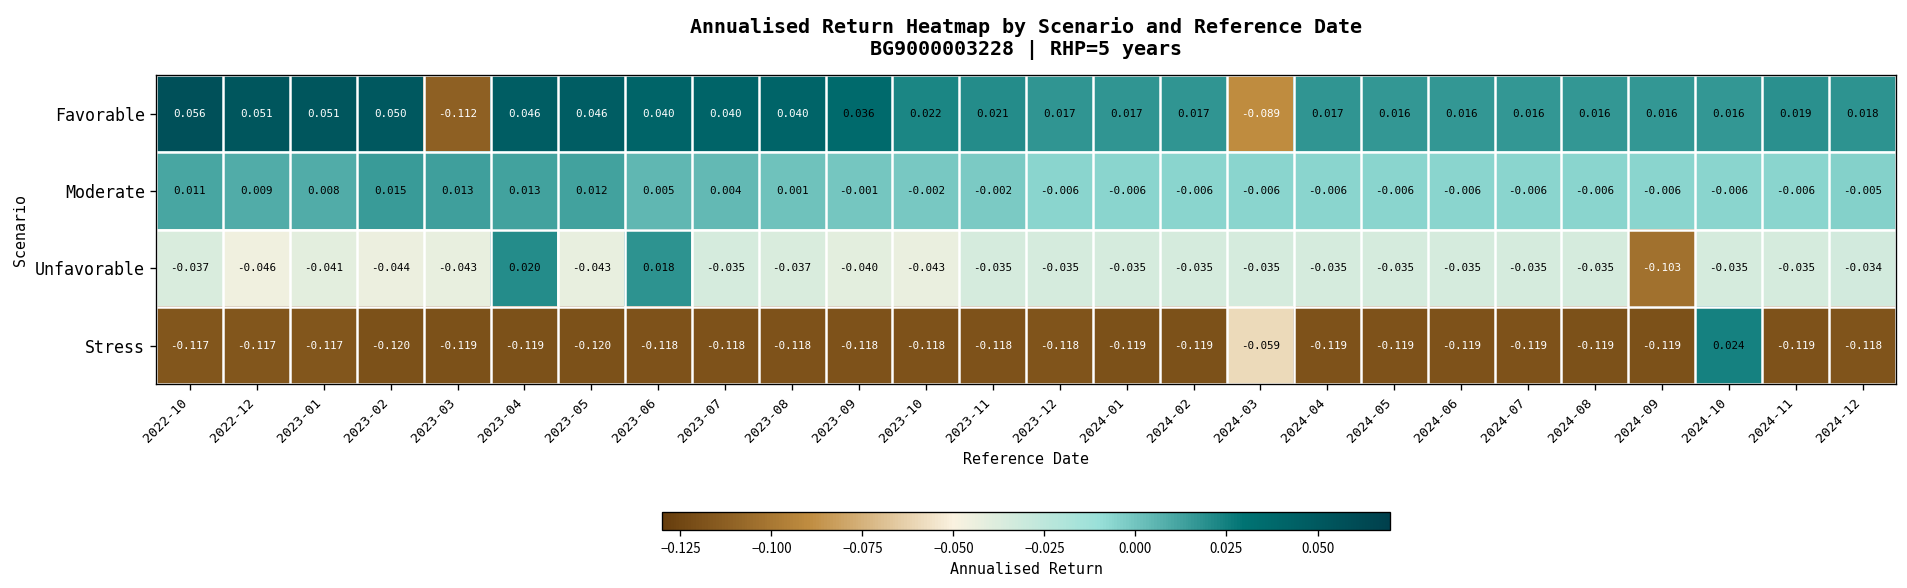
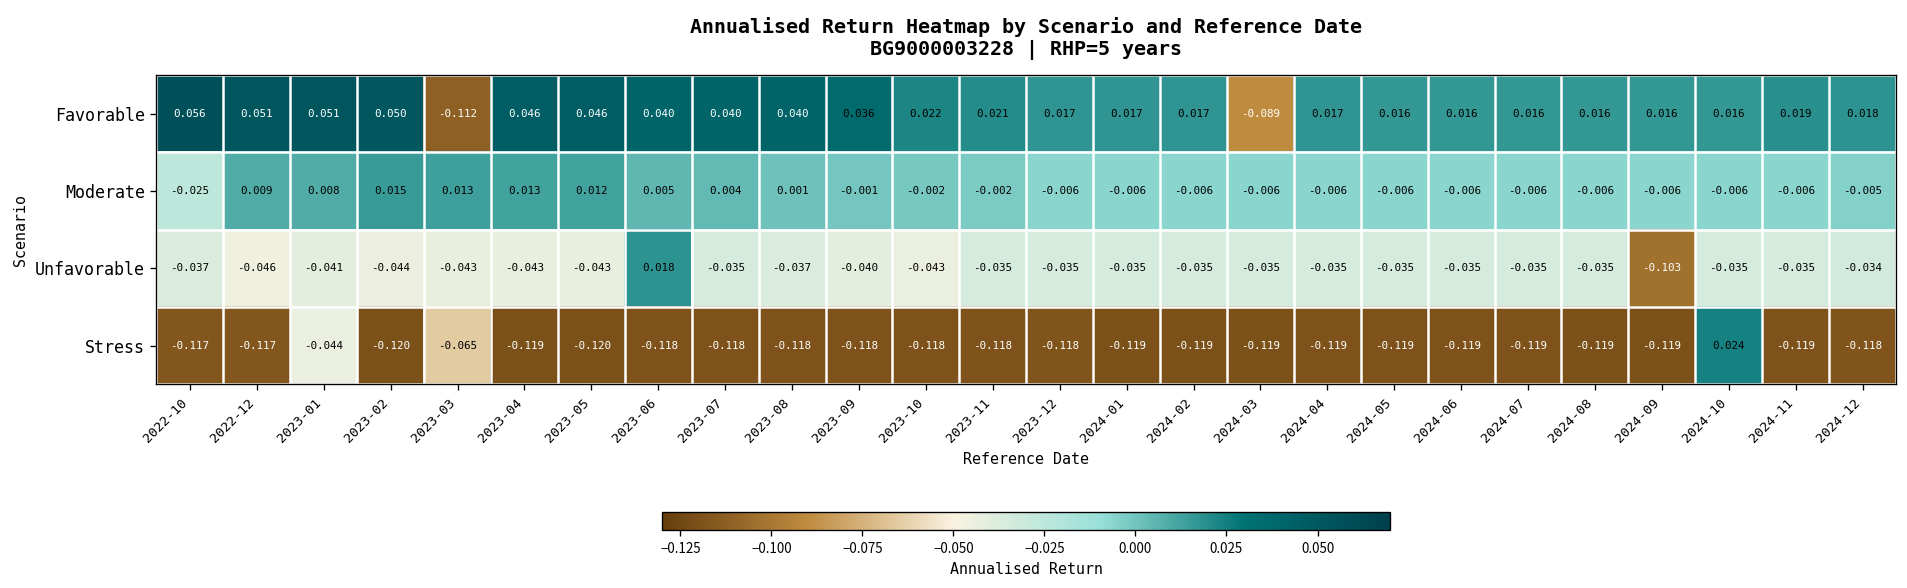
  {
    "Favorable": {
      "2022-10": 0.056,
      "2022-12": 0.051,
      "2023-01": 0.051,
      "2023-02": 0.050,
      "2023-03": -0.112,
      "2023-04": 0.046,
      "2023-05": 0.046,
      "2023-06": 0.040,
      "2023-07": 0.040,
      "2023-08": 0.040,
      "2023-09": 0.036,
      "2023-10": 0.022,
      "2023-11": 0.021,
      "2023-12": 0.017,
      "2024-01": 0.017,
      "2024-02": 0.017,
      "2024-03": -0.089,
      "2024-04": 0.017,
      "2024-05": 0.016,
      "2024-06": 0.016,
      "2024-07": 0.016,
      "2024-08": 0.016,
      "2024-09": 0.016,
      "2024-10": 0.016,
      "2024-11": 0.019,
      "2024-12": 0.018
    },
    "Moderate": {
-     "2022-10": 0.011,
+     "2022-10": -0.025,
      "2022-12": 0.009,
      "2023-01": 0.008,
      "2023-02": 0.015,
      "2023-03": 0.013,
      "2023-04": 0.013,
      "2023-05": 0.012,
      "2023-06": 0.005,
      "2023-07": 0.004,
      "2023-08": 0.001,
      "2023-09": -0.001,
      "2023-10": -0.002,
      "2023-11": -0.002,
      "2023-12": -0.006,
      "2024-01": -0.006,
      "2024-02": -0.006,
      "2024-03": -0.006,
      "2024-04": -0.006,
      "2024-05": -0.006,
      "2024-06": -0.006,
      "2024-07": -0.006,
      "2024-08": -0.006,
      "2024-09": -0.006,
      "2024-10": -0.006,
      "2024-11": -0.006,
      "2024-12": -0.005
    },
    "Unfavorable": {
      "2022-10": -0.037,
      "2022-12": -0.046,
      "2023-01": -0.041,
      "2023-02": -0.044,
      "2023-03": -0.043,
-     "2023-04": 0.020,
+     "2023-04": -0.043,
      "2023-05": -0.043,
      "2023-06": 0.018,
      "2023-07": -0.035,
      "2023-08": -0.037,
      "2023-09": -0.040,
      "2023-10": -0.043,
      "2023-11": -0.035,
      "2023-12": -0.035,
      "2024-01": -0.035,
      "2024-02": -0.035,
      "2024-03": -0.035,
      "2024-04": -0.035,
      "2024-05": -0.035,
      "2024-06": -0.035,
      "2024-07": -0.035,
      "2024-08": -0.035,
      "2024-09": -0.103,
      "2024-10": -0.035,
      "2024-11": -0.035,
      "2024-12": -0.034
    },
    "Stress": {
      "2022-10": -0.117,
      "2022-12": -0.117,
-     "2023-01": -0.117,
+     "2023-01": -0.044,
      "2023-02": -0.120,
-     "2023-03": -0.119,
+     "2023-03": -0.065,
      "2023-04": -0.119,
      "2023-05": -0.120,
      "2023-06": -0.118,
      "2023-07": -0.118,
      "2023-08": -0.118,
      "2023-09": -0.118,
      "2023-10": -0.118,
      "2023-11": -0.118,
      "2023-12": -0.118,
      "2024-01": -0.119,
      "2024-02": -0.119,
-     "2024-03": -0.059,
+     "2024-03": -0.119,
      "2024-04": -0.119,
      "2024-05": -0.119,
      "2024-06": -0.119,
      "2024-07": -0.119,
      "2024-08": -0.119,
      "2024-09": -0.119,
      "2024-10": 0.024,
      "2024-11": -0.119,
      "2024-12": -0.118
    }
  }
